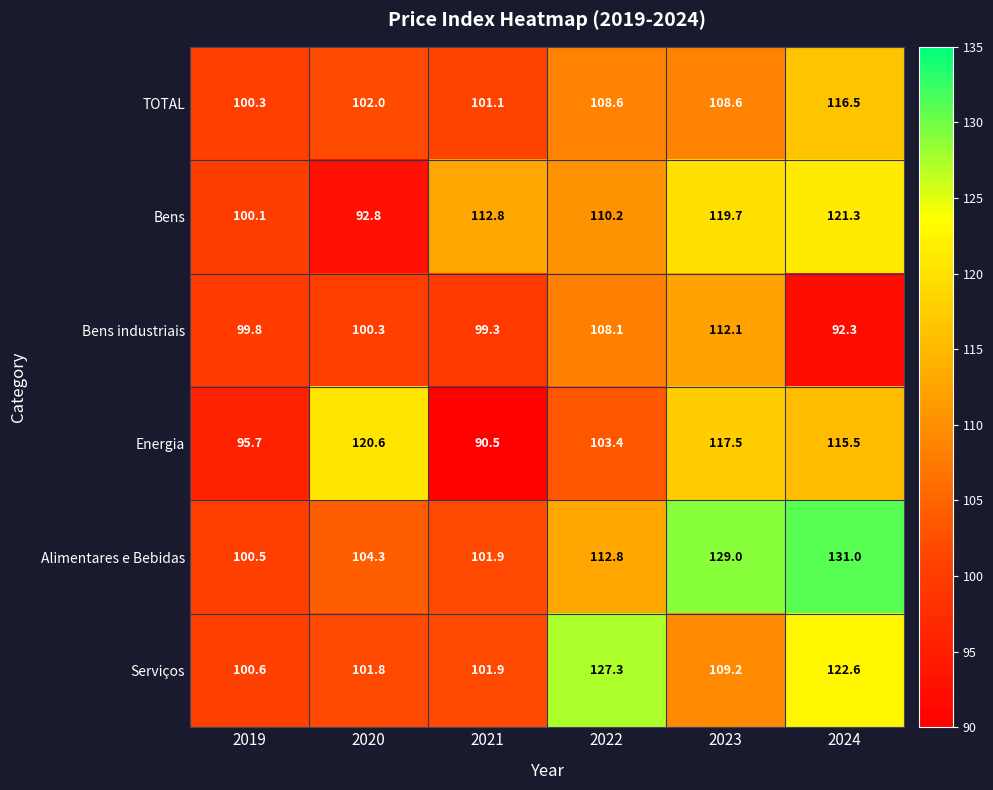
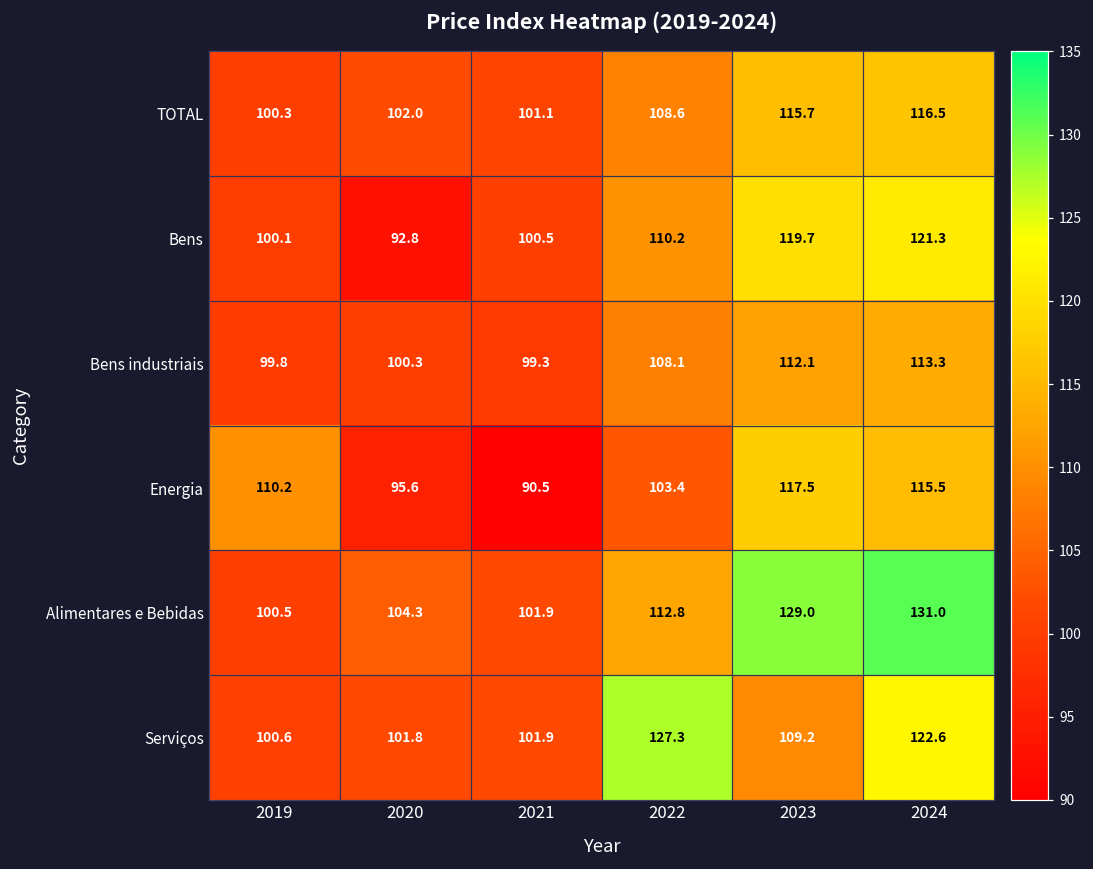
  {
    "TOTAL": {
      "2019": 100.3,
      "2020": 102.0,
      "2021": 101.1,
      "2022": 108.6,
-     "2023": 108.6,
+     "2023": 115.7,
      "2024": 116.5
    },
    "Bens": {
      "2019": 100.1,
      "2020": 92.8,
-     "2021": 112.8,
+     "2021": 100.5,
      "2022": 110.2,
      "2023": 119.7,
      "2024": 121.3
    },
    "Bens industriais": {
      "2019": 99.8,
      "2020": 100.3,
      "2021": 99.3,
      "2022": 108.1,
      "2023": 112.1,
-     "2024": 92.3
+     "2024": 113.3
    },
    "Energia": {
-     "2019": 95.7,
-     "2020": 120.6,
+     "2019": 110.2,
+     "2020": 95.6,
      "2021": 90.5,
      "2022": 103.4,
      "2023": 117.5,
      "2024": 115.5
    },
    "Alimentares e Bebidas": {
      "2019": 100.5,
      "2020": 104.3,
      "2021": 101.9,
      "2022": 112.8,
      "2023": 129.0,
      "2024": 131.0
    },
    "Serviços": {
      "2019": 100.6,
      "2020": 101.8,
      "2021": 101.9,
      "2022": 127.3,
      "2023": 109.2,
      "2024": 122.6
    }
  }
